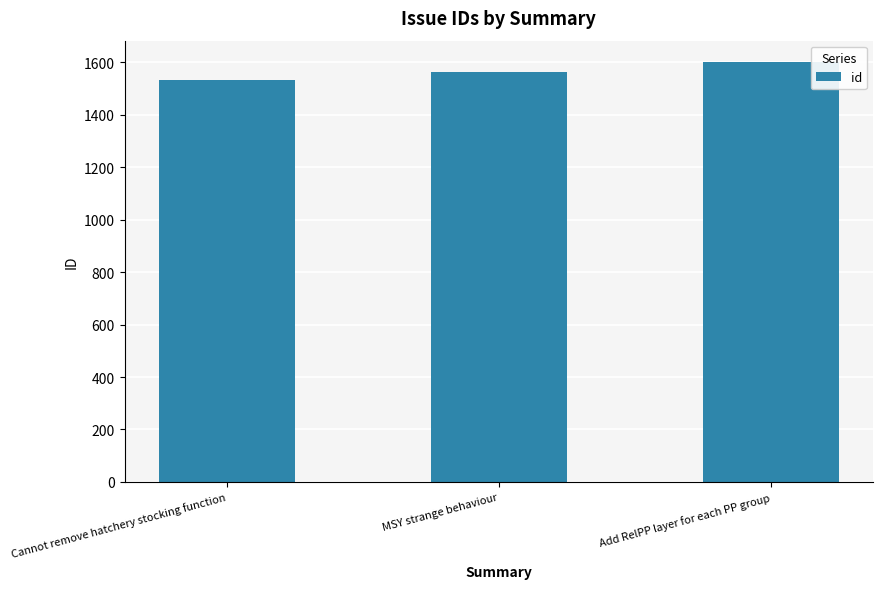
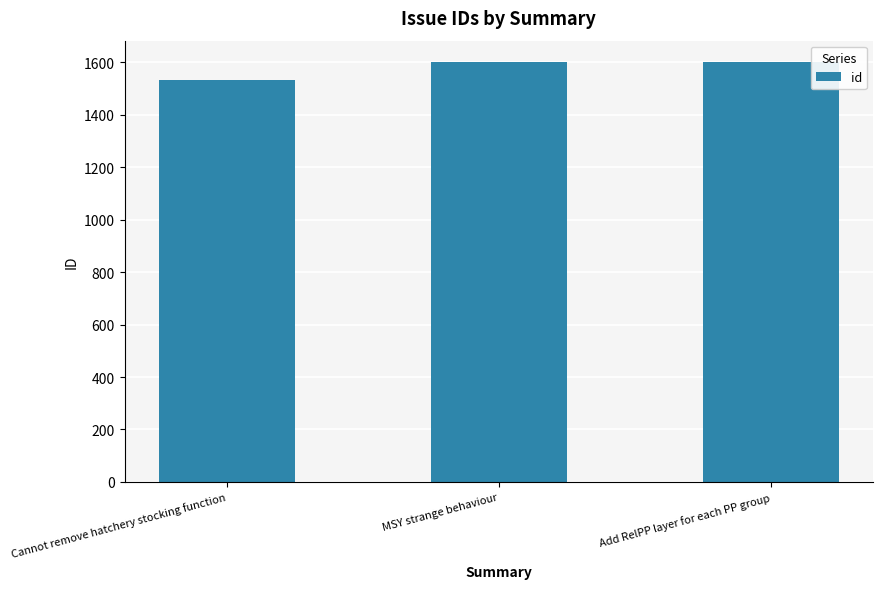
  {
    "Cannot remove hatchery stocking function": 1530,
-   "MSY strange behaviour": 1560,
+   "MSY strange behaviour": 1600,
    "Add RelPP layer for each PP group": 1600
  }
